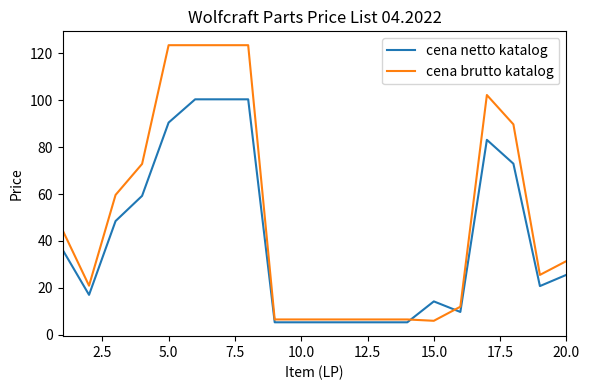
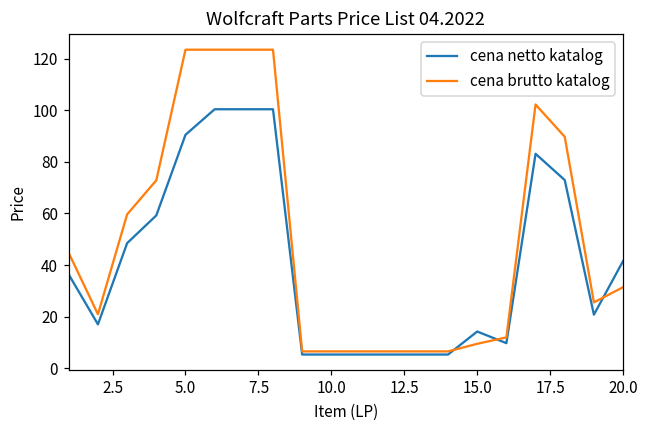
  {
    "cena netto katalog": {
      "5.0": 90,
      "10.0": 5,
      "15.0": 14,
-     "20.0": 26
+     "20.0": 42
    },
    "cena brutto katalog": {
      "5.0": 124,
      "10.0": 6,
-     "15.0": 6,
+     "15.0": 9,
      "20.0": 31
    }
  }
